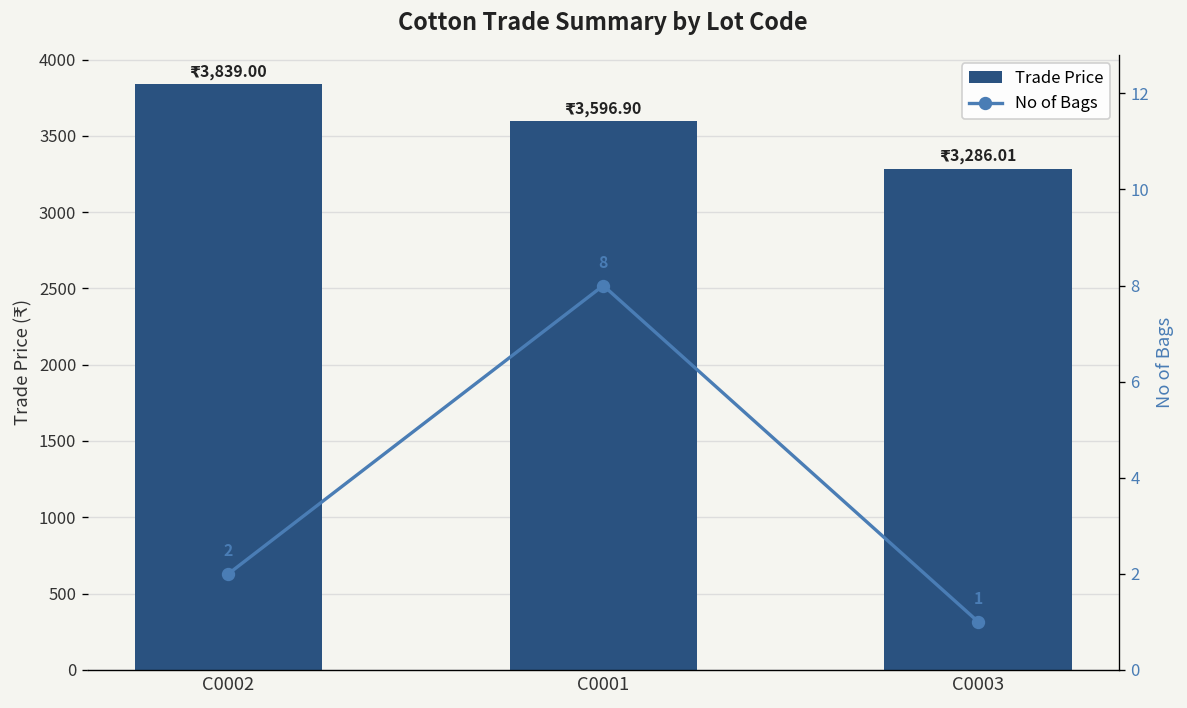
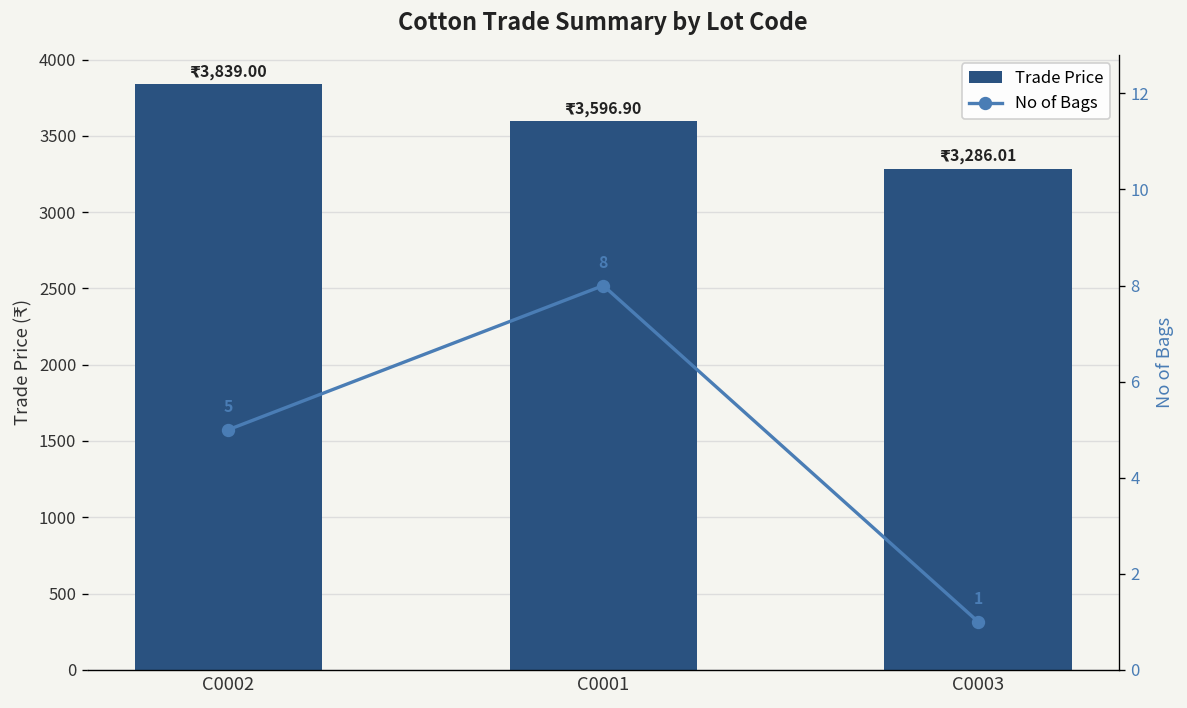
  {
    "Trade Price": {
      "C0002": "3,839.00",
      "C0001": "3,596.90",
      "C0003": "3,286.01"
    },
    "No of Bags": {
-     "C0002": "2",
+     "C0002": "5",
      "C0001": "8",
      "C0003": "1"
    }
  }
